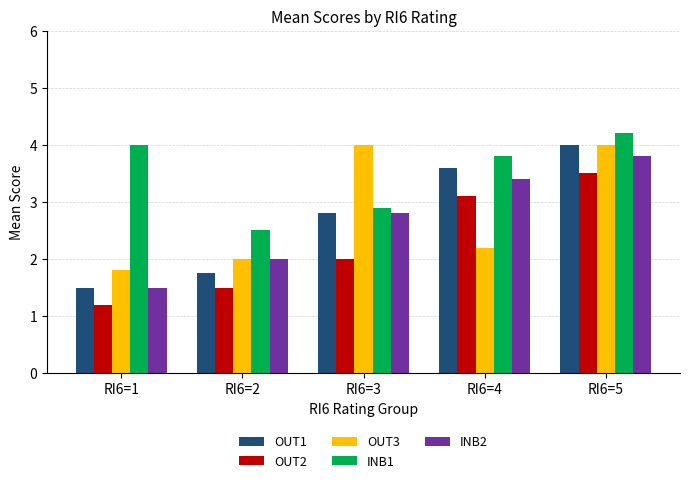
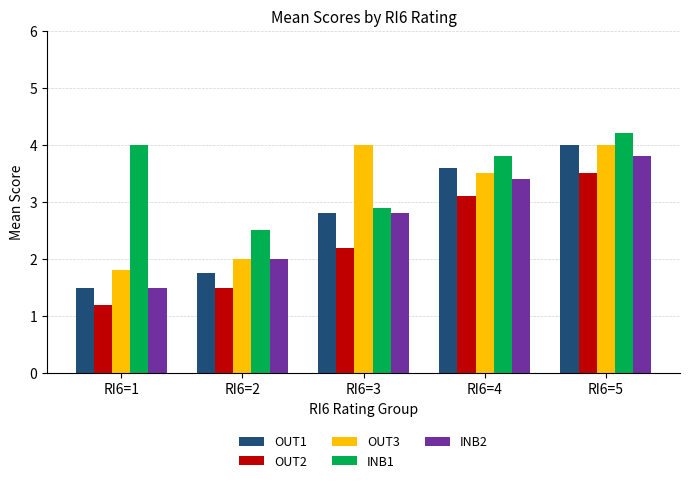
  {
    "OUT1": {
      "RI6=1": 1.5,
      "RI6=2": 1.8,
      "RI6=3": 2.8,
      "RI6=4": 3.6,
      "RI6=5": 4.0
    },
    "OUT2": {
      "RI6=1": 1.2,
      "RI6=2": 1.5,
-     "RI6=3": 2.0,
+     "RI6=3": 2.2,
      "RI6=4": 3.1,
      "RI6=5": 3.5
    },
    "OUT3": {
      "RI6=1": 1.8,
      "RI6=2": 2.0,
      "RI6=3": 4.0,
-     "RI6=4": 2.2,
+     "RI6=4": 3.5,
      "RI6=5": 4.0
    },
    "INB1": {
      "RI6=1": 4.0,
      "RI6=2": 2.5,
      "RI6=3": 2.9,
      "RI6=4": 3.8,
      "RI6=5": 4.2
    },
    "INB2": {
      "RI6=1": 1.5,
      "RI6=2": 2.0,
      "RI6=3": 2.8,
      "RI6=4": 3.4,
      "RI6=5": 3.8
    }
  }
